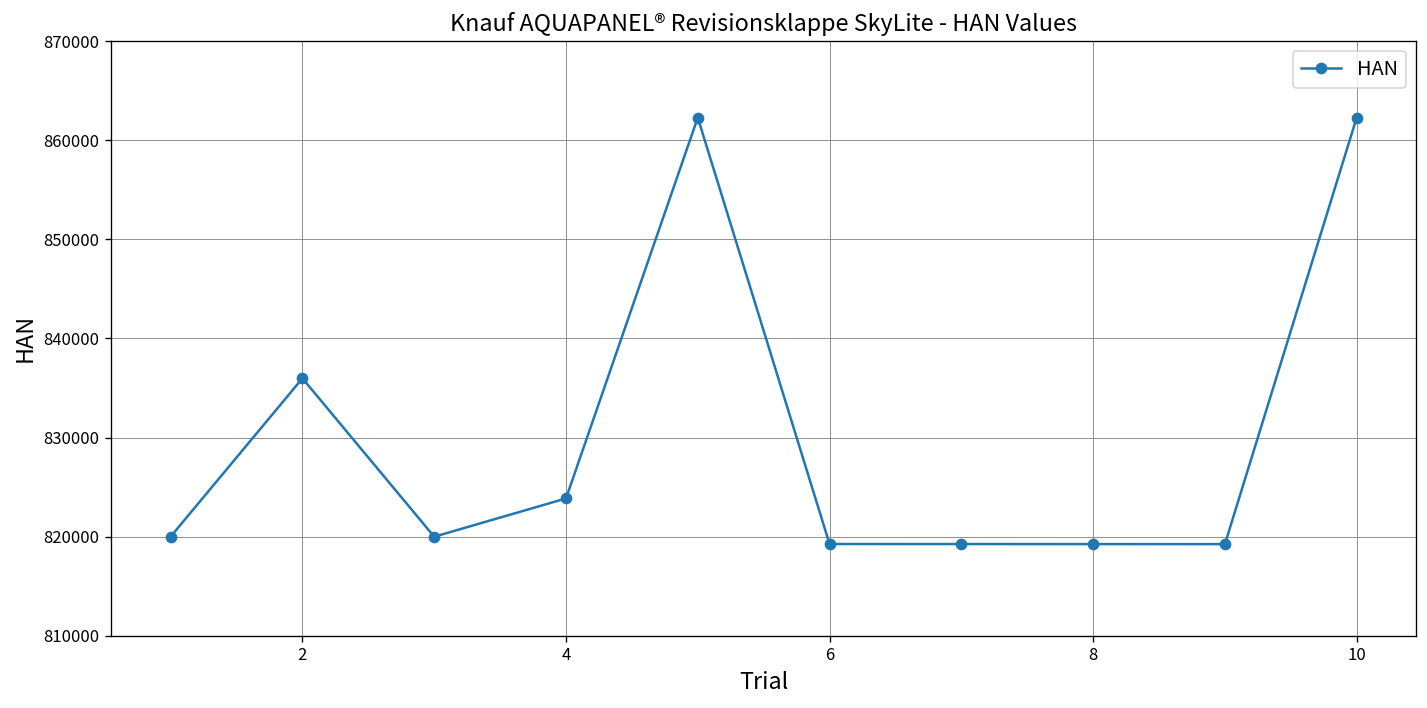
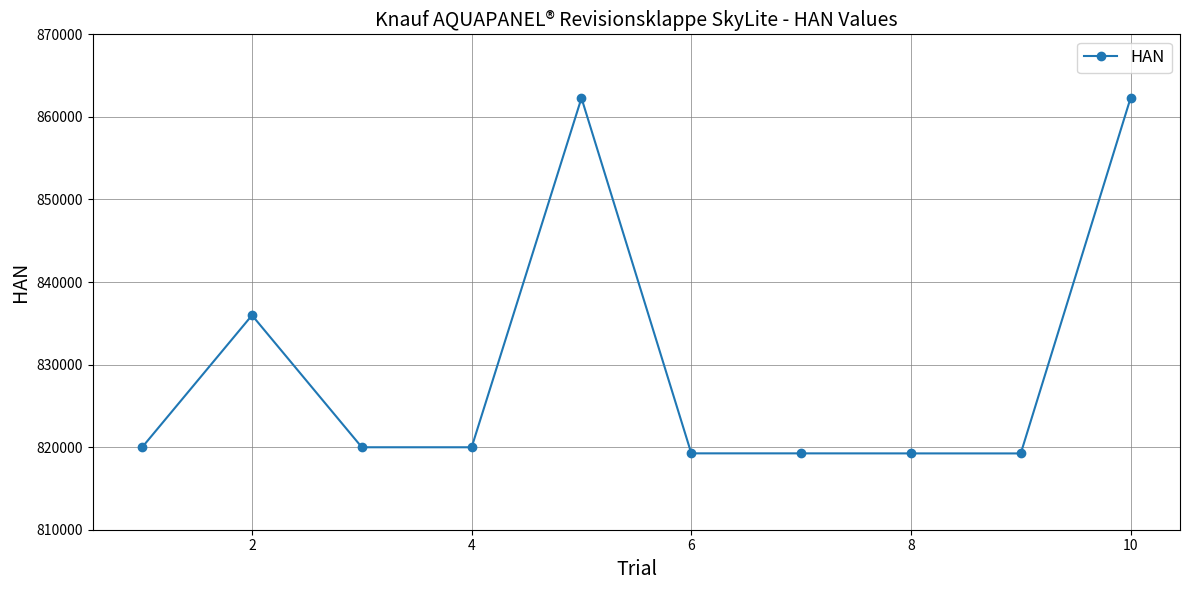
  {
    "2": 836000,
-   "4": 824000,
+   "4": 820000,
    "6": 819000,
    "8": 819000,
    "10": 862000
  }
